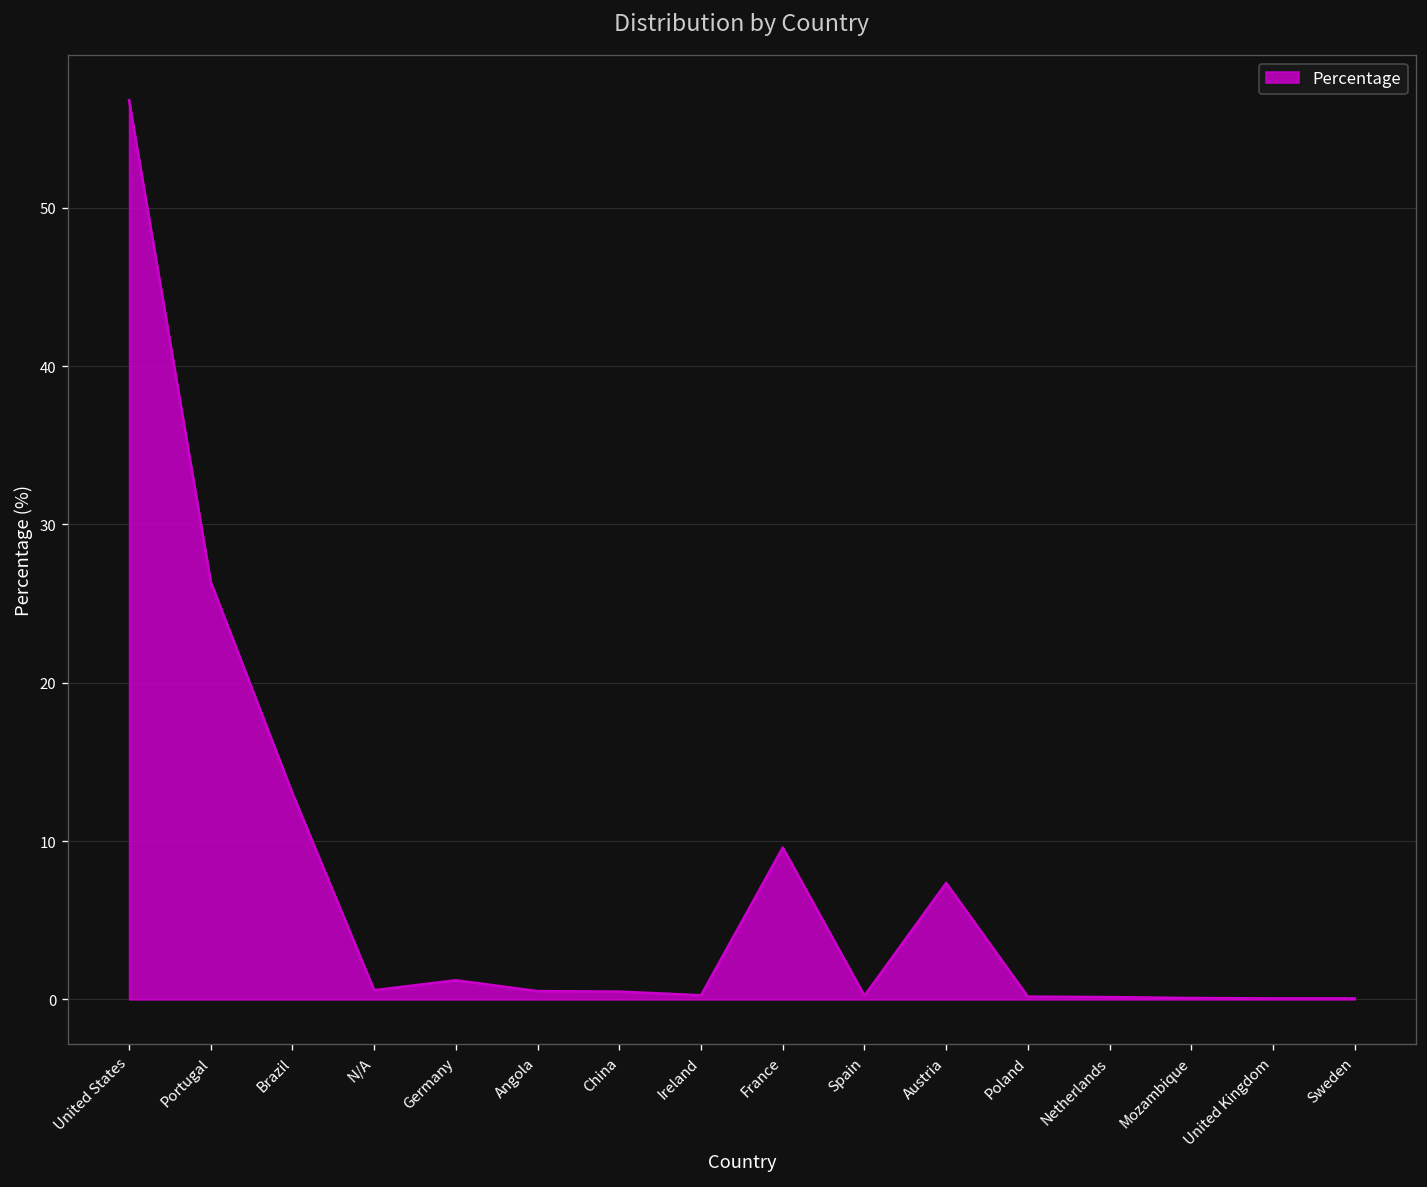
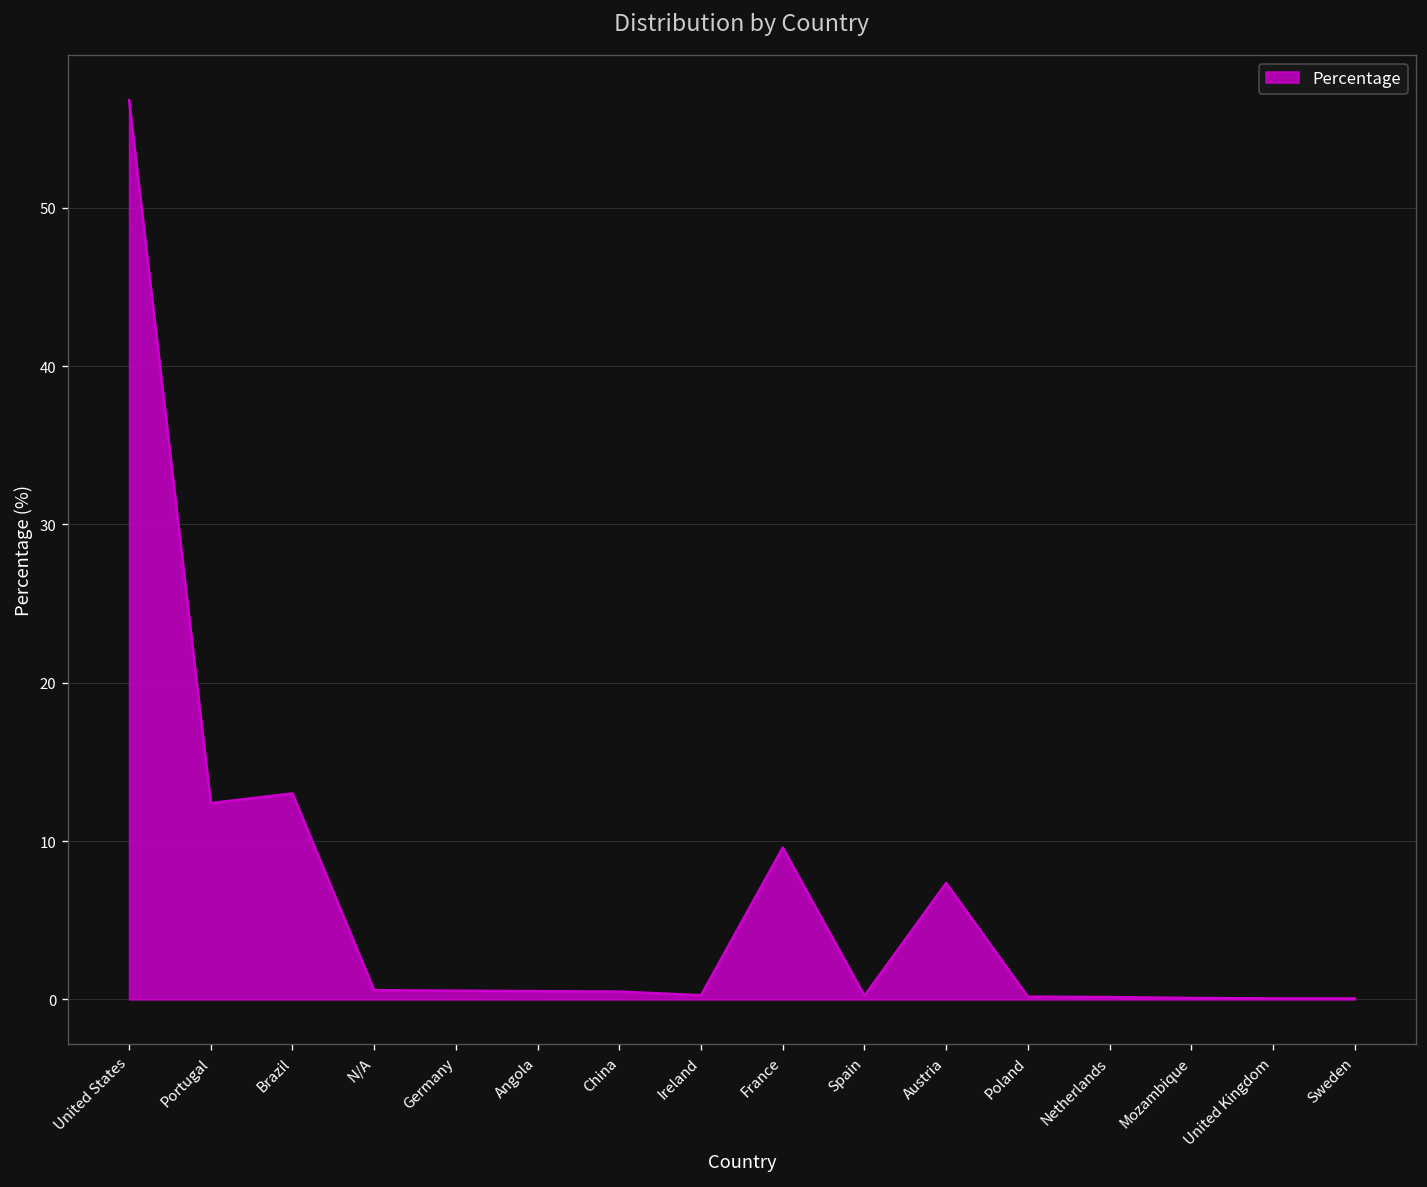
  {
    "United States": 56.8,
-   "Portugal": 26.4,
+   "Portugal": 12.4,
    "Brazil": 13.0,
    "N/A": 0.6,
-   "Germany": 1.2,
+   "Germany": 0.5,
    "Angola": 0.5,
    "China": 0.5,
    "Ireland": 0.3,
    "France": 9.6,
    "Spain": 0.2,
    "Austria": 7.4,
    "Poland": 0.2,
    "Netherlands": 0.1,
    "Mozambique": 0.1,
    "United Kingdom": 0.1,
    "Sweden": 0.1
  }
